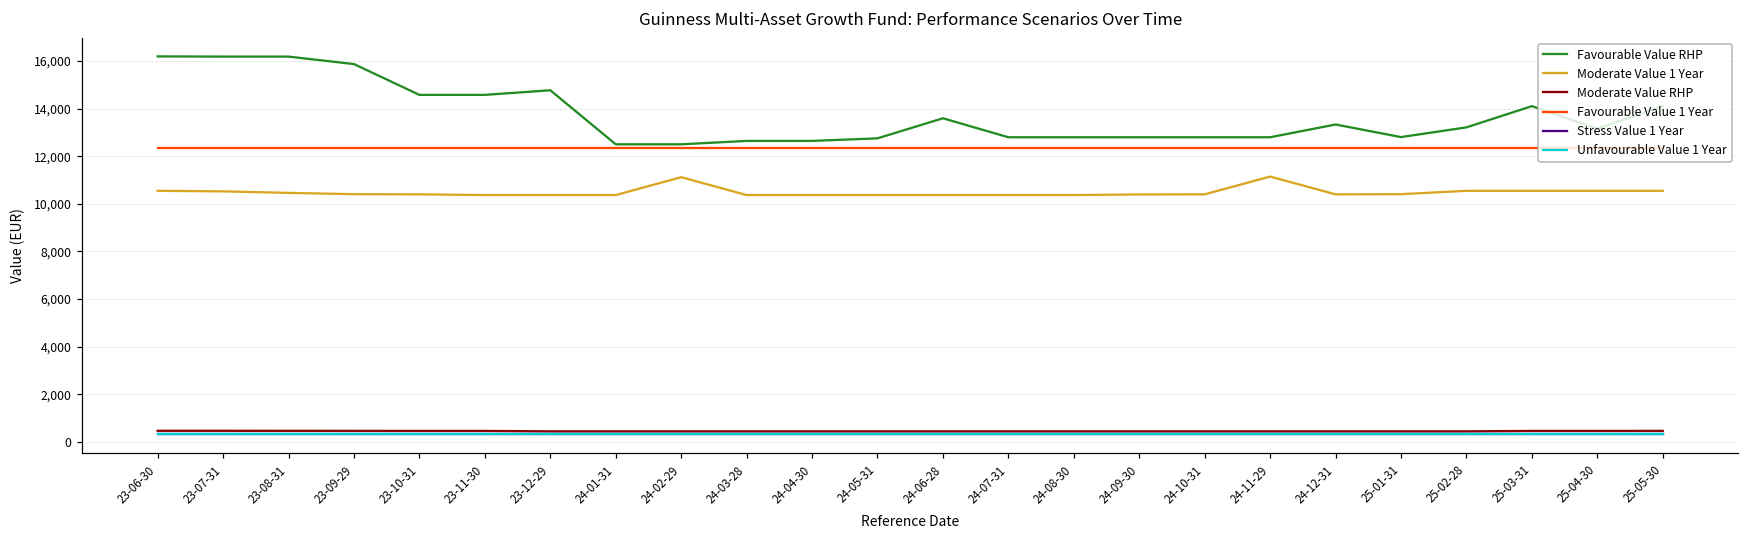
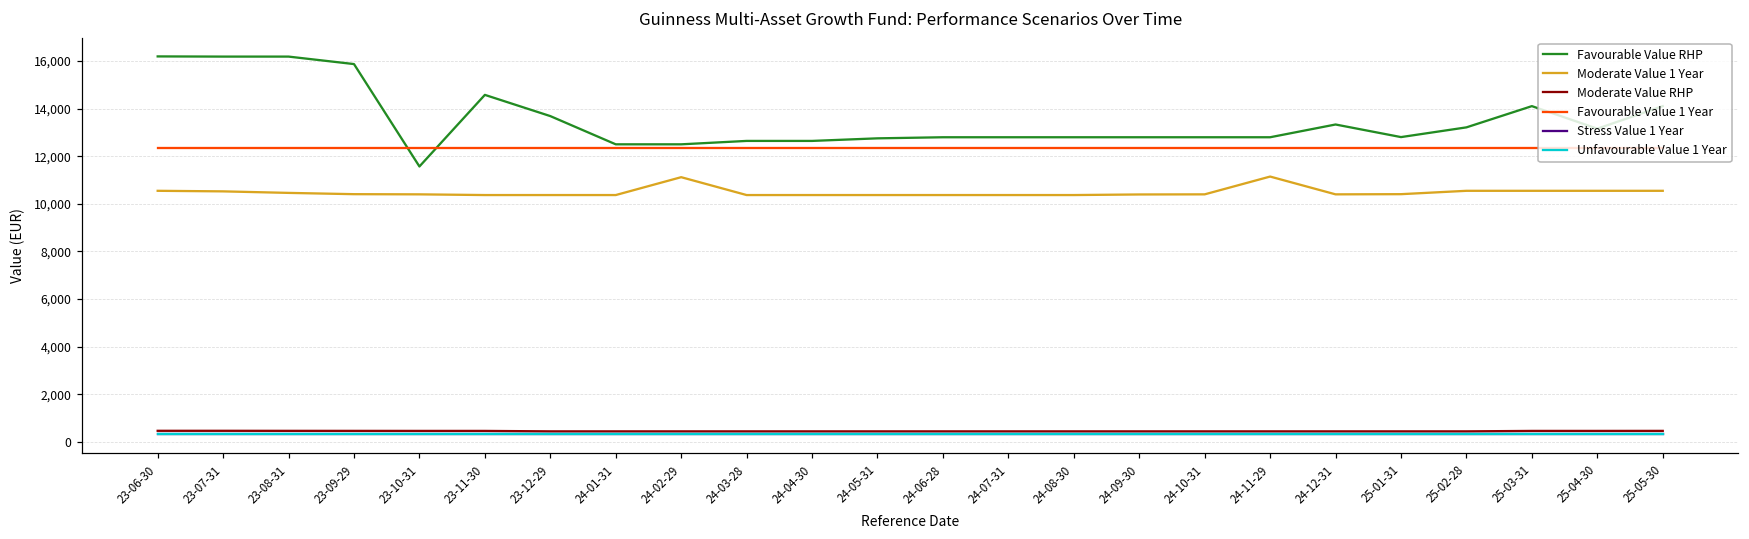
  {
    "Favourable Value RHP": {
      "23-06-30": "16,200",
      "23-07-31": "16,200",
      "23-08-31": "16,200",
      "23-09-29": "15,900",
-     "23-10-31": "14,600",
+     "23-10-31": "11,600",
      "23-11-30": "14,600",
-     "23-12-29": "14,800",
+     "23-12-29": "13,700",
      "24-01-31": "12,500",
      "24-02-29": "12,500",
      "24-03-28": "12,600",
      "24-04-30": "12,600",
      "24-05-31": "12,800",
-     "24-06-28": "13,600",
+     "24-06-28": "12,800",
      "24-07-31": "12,800",
      "24-08-30": "12,800",
      "24-09-30": "12,800",
      "24-10-31": "12,800",
      "24-11-29": "12,800",
      "24-12-31": "13,300",
      "25-01-31": "12,800",
      "25-02-28": "13,200",
      "25-03-31": "14,100"
    },
    "Moderate Value 1 Year": {
      "23-06-30": "10,500",
      "23-07-31": "10,500",
      "23-08-31": "10,500",
      "23-09-29": "10,400",
      "23-10-31": "10,400",
      "23-11-30": "10,400",
      "23-12-29": "10,400",
      "24-01-31": "10,400",
      "24-02-29": "11,100",
      "24-03-28": "10,400",
      "24-04-30": "10,400",
      "24-05-31": "10,400",
      "24-06-28": "10,400",
      "24-07-31": "10,400",
      "24-08-30": "10,400",
      "24-09-30": "10,400",
      "24-10-31": "10,400",
      "24-11-29": "11,100",
      "24-12-31": "10,400",
      "25-01-31": "10,400",
      "25-02-28": "10,500",
      "25-03-31": "10,500",
      "25-04-30": "10,500",
      "25-05-30": "10,500"
    },
    "Moderate Value RHP": {
      "23-06-30": "500",
      "23-07-31": "500",
      "23-08-31": "500",
      "23-09-29": "500",
      "23-10-31": "500",
      "23-11-30": "500",
      "23-12-29": "400",
      "24-01-31": "400",
      "24-02-29": "400",
      "24-03-28": "400",
      "24-04-30": "400",
      "24-05-31": "400",
      "24-06-28": "400",
      "24-07-31": "400",
      "24-08-30": "400",
      "24-09-30": "400",
      "24-10-31": "400",
      "24-11-29": "400",
      "24-12-31": "400",
      "25-01-31": "400",
      "25-02-28": "400",
      "25-03-31": "500",
      "25-04-30": "500",
      "25-05-30": "500"
    },
    "Favourable Value 1 Year": {
      "23-06-30": "12,300",
      "23-07-31": "12,300",
      "23-08-31": "12,300",
      "23-09-29": "12,300",
      "23-10-31": "12,300",
      "23-11-30": "12,300",
      "23-12-29": "12,300",
      "24-01-31": "12,300",
      "24-02-29": "12,300",
      "24-03-28": "12,300",
      "24-04-30": "12,300",
      "24-05-31": "12,300",
      "24-06-28": "12,300",
      "24-07-31": "12,300",
      "24-08-30": "12,300",
      "24-09-30": "12,300",
      "24-10-31": "12,300",
      "24-11-29": "12,300",
      "24-12-31": "12,300",
      "25-01-31": "12,300",
      "25-02-28": "12,300",
      "25-03-31": "12,300"
    },
    "Unfavourable Value 1 Year": {
      "23-06-30": "300",
      "23-07-31": "300",
      "23-08-31": "300",
      "23-09-29": "300",
      "23-10-31": "300",
      "23-11-30": "300",
      "23-12-29": "300",
      "24-01-31": "300",
      "24-02-29": "300",
      "24-03-28": "300",
      "24-04-30": "300",
      "24-05-31": "300",
      "24-06-28": "300",
      "24-07-31": "300",
      "24-08-30": "300",
      "24-09-30": "300",
      "24-10-31": "300",
      "24-11-29": "300",
      "24-12-31": "300",
      "25-01-31": "300",
      "25-02-28": "300",
      "25-03-31": "300",
      "25-04-30": "300",
      "25-05-30": "300"
    }
  }
